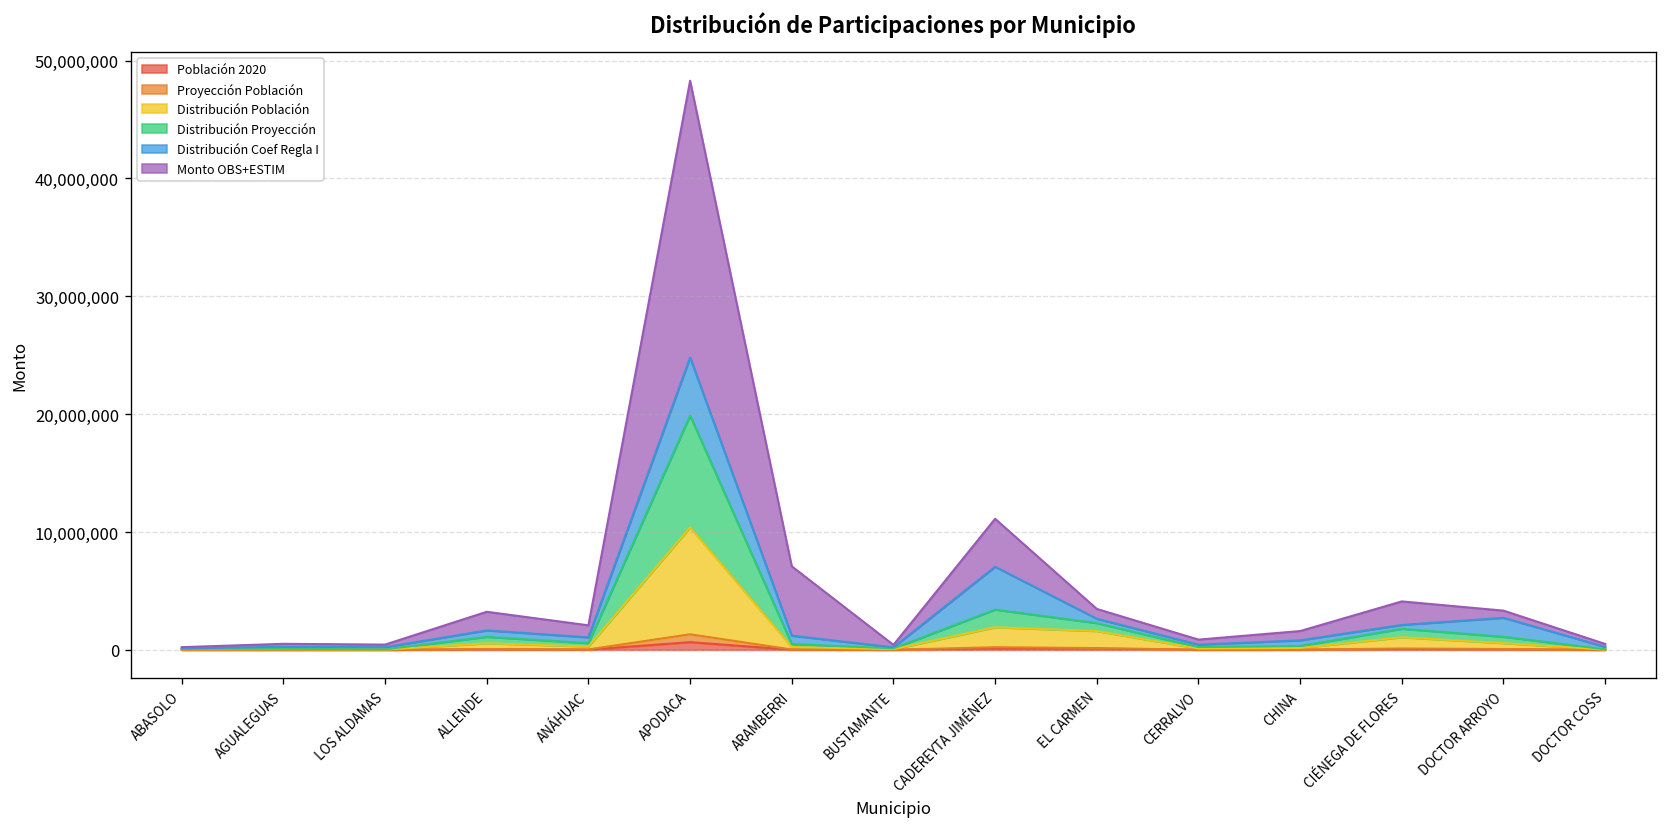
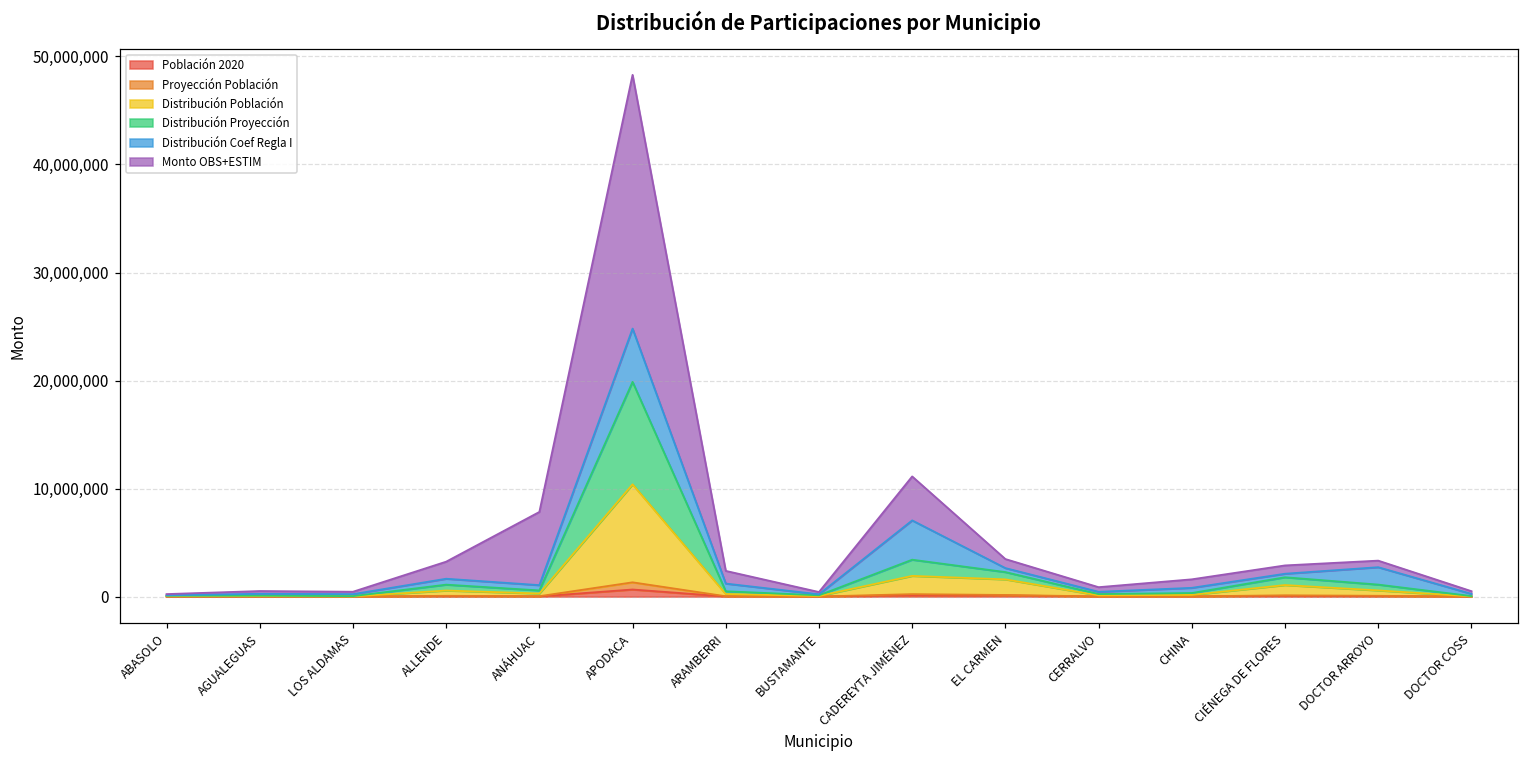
  {
    "Distribución Población": {
      "ALLENDE": "0",
      "APODACA": "9,000,000",
      "CADEREYTA JIMÉNEZ": "2,000,000",
      "EL CARMEN": "1,000,000",
      "CIÉNEGA DE FLORES": "1,000,000",
      "DOCTOR ARROYO": "0"
    },
    "Distribución Proyección": {
      "ALLENDE": "1,000,000",
      "ANÁHUAC": "0",
      "APODACA": "9,000,000",
      "CADEREYTA JIMÉNEZ": "1,000,000",
      "EL CARMEN": "1,000,000",
      "CIÉNEGA DE FLORES": "1,000,000",
      "DOCTOR ARROYO": "1,000,000"
    },
    "Distribución Coef Regla I": {
      "ALLENDE": "1,000,000",
      "ANÁHUAC": "0",
      "APODACA": "5,000,000",
      "ARAMBERRI": "1,000,000",
      "CADEREYTA JIMÉNEZ": "4,000,000",
      "EL CARMEN": "0",
      "CHINA": "0",
      "CIÉNEGA DE FLORES": "0",
      "DOCTOR ARROYO": "2,000,000"
    },
    "Monto OBS+ESTIM": {
      "ALLENDE": "2,000,000",
-     "ANÁHUAC": "1,000,000",
+     "ANÁHUAC": "7,000,000",
      "APODACA": "23,000,000",
-     "ARAMBERRI": "6,000,000",
+     "ARAMBERRI": "1,000,000",
      "CADEREYTA JIMÉNEZ": "4,000,000",
      "EL CARMEN": "1,000,000",
      "CERRALVO": "0",
      "CHINA": "1,000,000",
-     "CIÉNEGA DE FLORES": "2,000,000",
+     "CIÉNEGA DE FLORES": "1,000,000",
      "DOCTOR ARROYO": "1,000,000"
    }
  }
